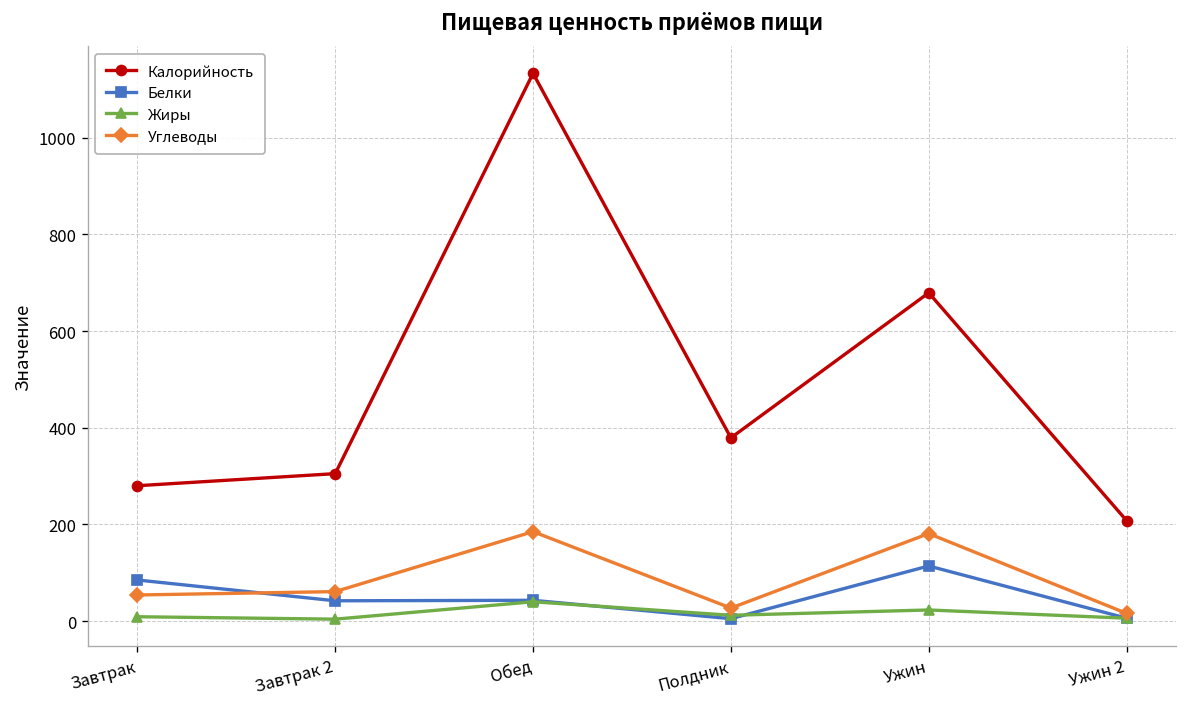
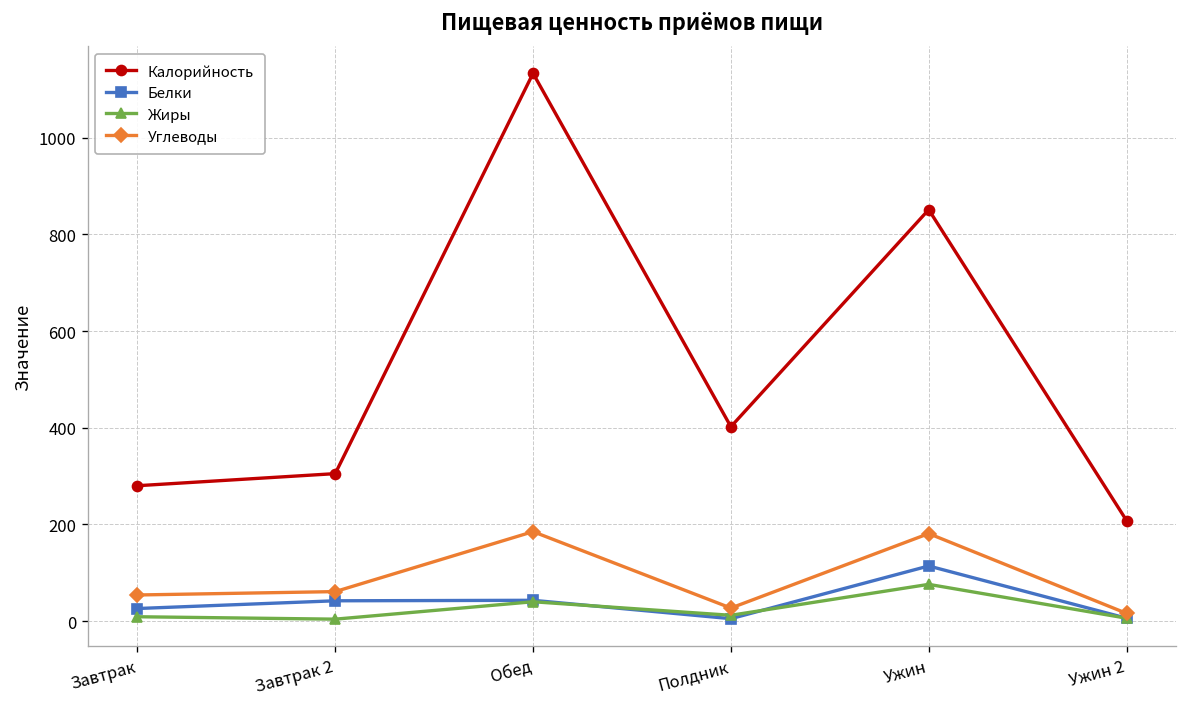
  {
    "Калорийность": {
      "Завтрак": 280,
      "Завтрак 2": 310,
      "Обед": 1130,
-     "Полдник": 380,
-     "Ужин": 680,
+     "Полдник": 400,
+     "Ужин": 850,
      "Ужин 2": 210
    },
    "Белки": {
-     "Завтрак": 90,
+     "Завтрак": 30,
      "Завтрак 2": 40,
      "Полдник": 10,
      "Ужин": 110
    },
    "Жиры": {
      "Завтрак": 10,
      "Завтрак 2": 0,
      "Полдник": 10,
-     "Ужин": 20
+     "Ужин": 80
    },
    "Углеводы": {
      "Завтрак": 50,
      "Завтрак 2": 60,
      "Обед": 190,
      "Полдник": 30,
      "Ужин": 180,
      "Ужин 2": 20
    }
  }
